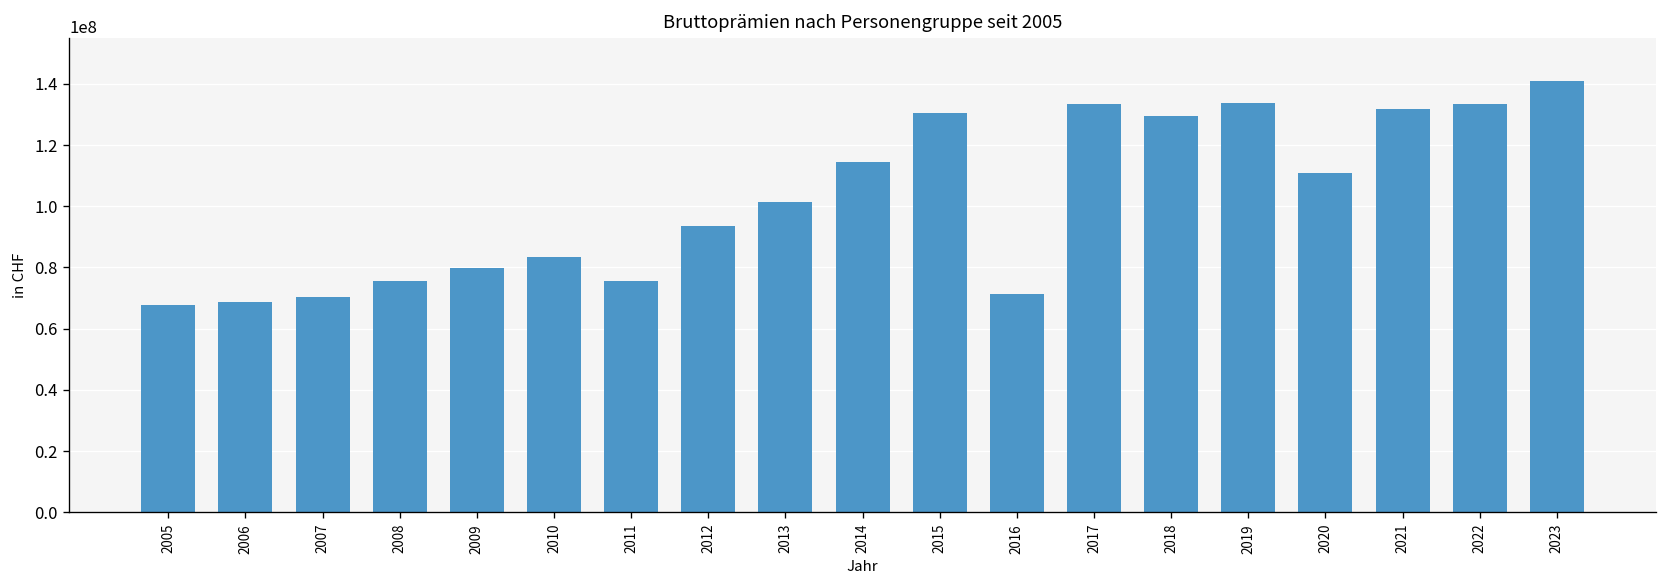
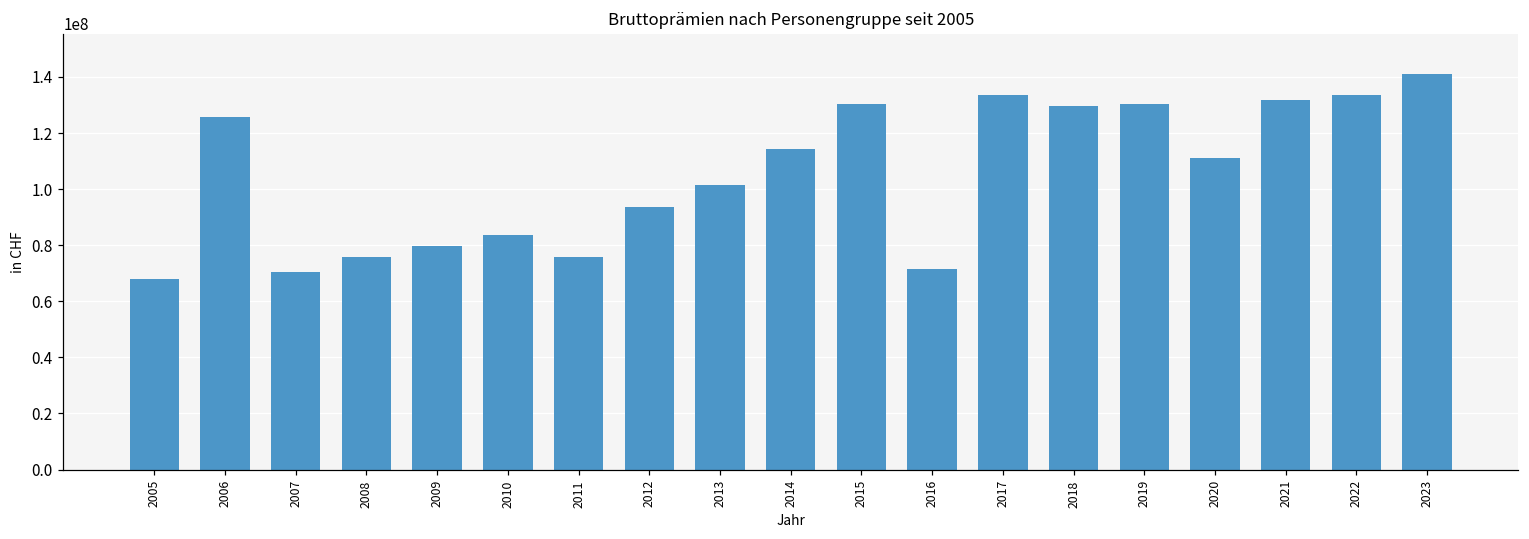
  {
    "2005": 68000000,
-   "2006": 69000000,
+   "2006": 126000000,
    "2007": 70000000,
    "2008": 76000000,
    "2009": 80000000,
    "2010": 83000000,
    "2011": 76000000,
    "2012": 93000000,
    "2013": 101000000,
    "2014": 114000000,
    "2015": 130000000,
    "2016": 71000000,
    "2017": 134000000,
    "2018": 130000000,
-   "2019": 134000000,
+   "2019": 130000000,
    "2020": 111000000,
    "2021": 132000000,
    "2022": 134000000,
    "2023": 141000000
  }
